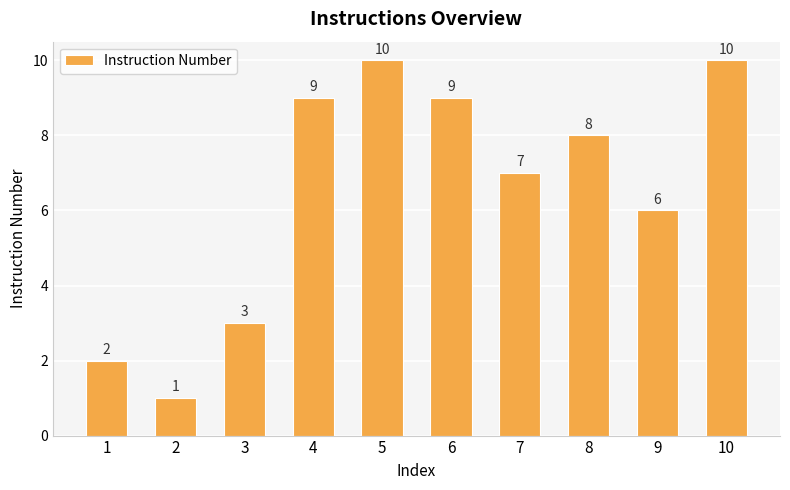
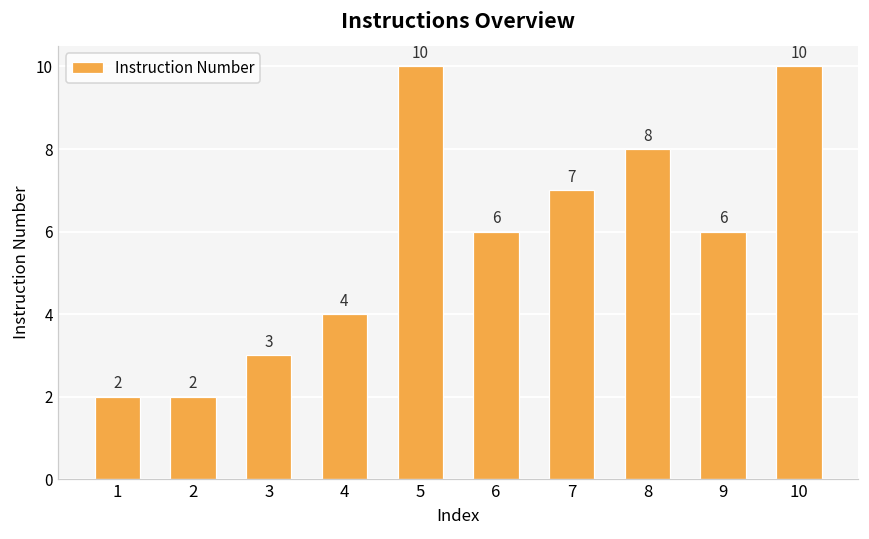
  {
    "1": 2,
-   "2": 1,
+   "2": 2,
    "3": 3,
-   "4": 9,
+   "4": 4,
    "5": 10,
-   "6": 9,
+   "6": 6,
    "7": 7,
    "8": 8,
    "9": 6,
    "10": 10
  }
